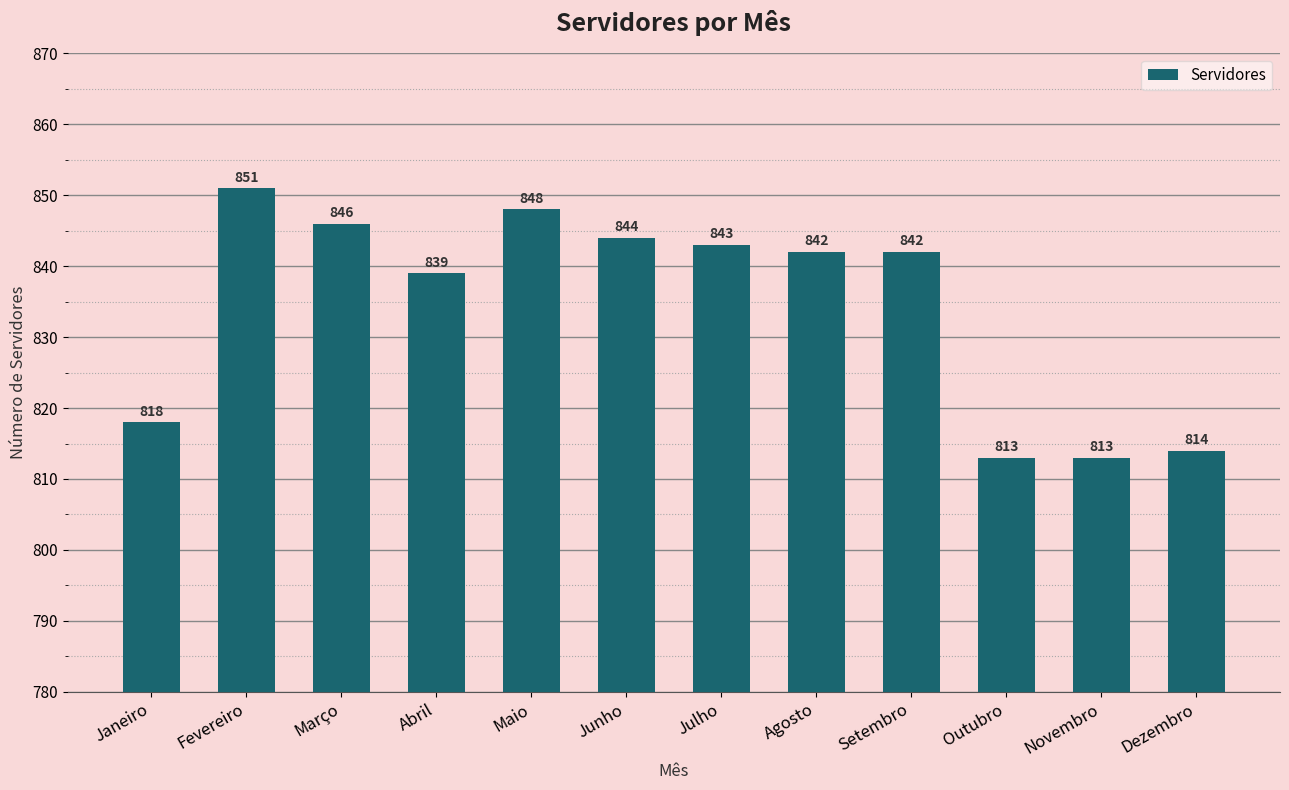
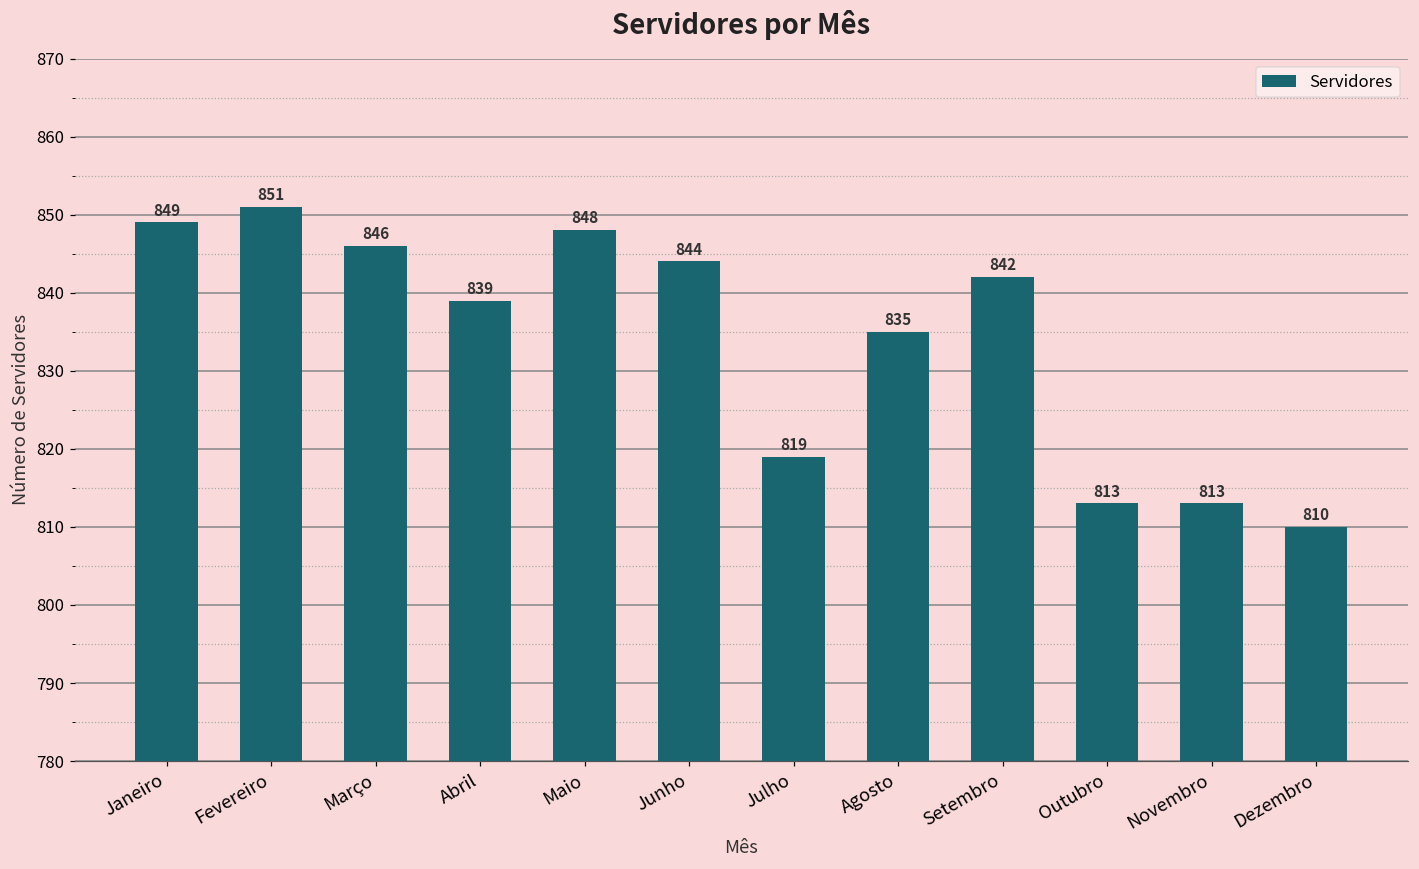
  {
-   "Janeiro": 818,
+   "Janeiro": 849,
    "Fevereiro": 851,
    "Março": 846,
    "Abril": 839,
    "Maio": 848,
    "Junho": 844,
-   "Julho": 843,
-   "Agosto": 842,
+   "Julho": 819,
+   "Agosto": 835,
    "Setembro": 842,
    "Outubro": 813,
    "Novembro": 813,
-   "Dezembro": 814
+   "Dezembro": 810
  }
